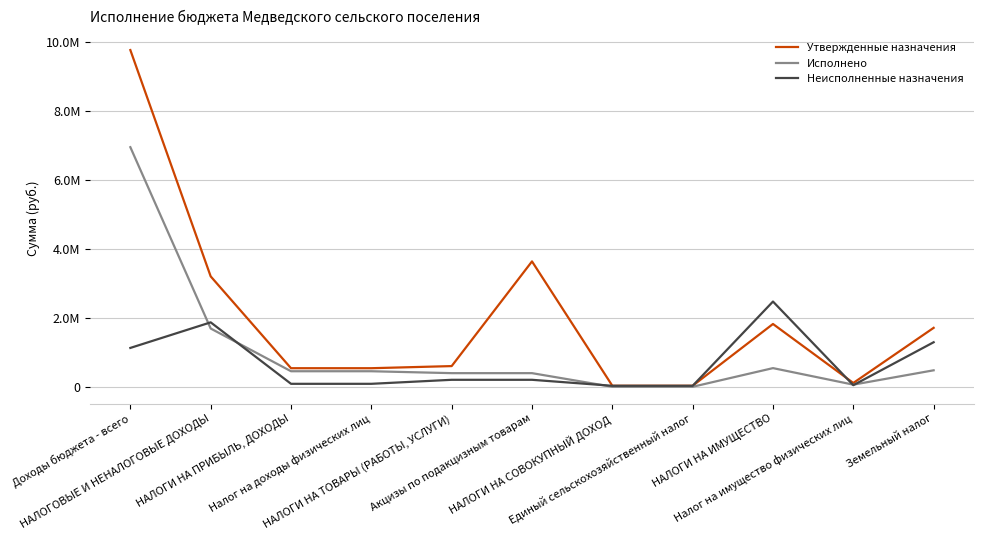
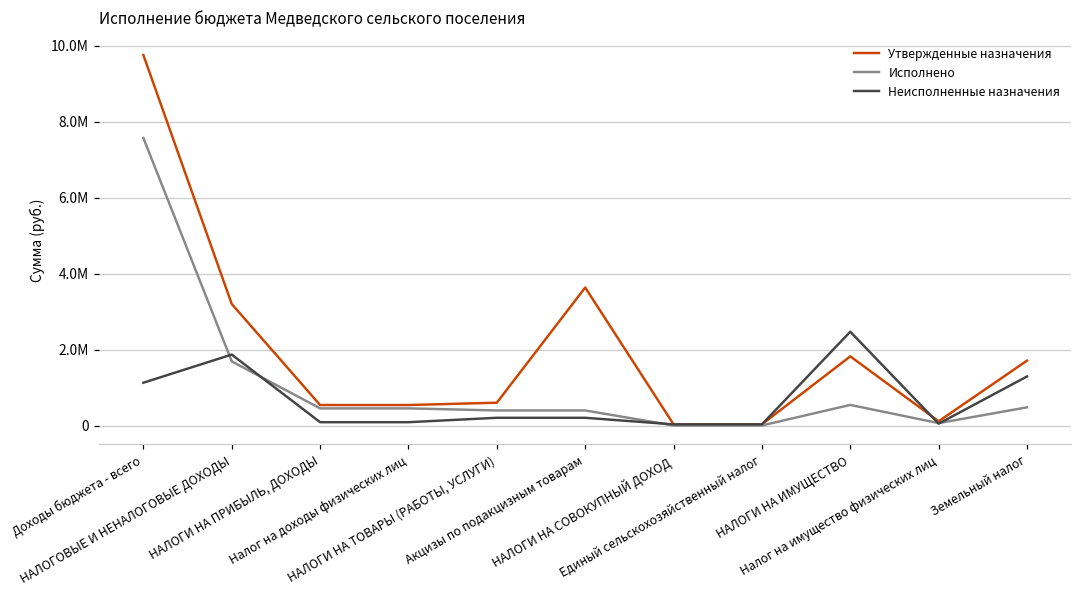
  {
    "Утвержденные назначения": {
      "Доходы бюджета - всего": 9800000,
      "НАЛОГОВЫЕ И НЕНАЛОГОВЫЕ ДОХОДЫ": 3200000,
      "НАЛОГИ НА ПРИБЫЛЬ, ДОХОДЫ": 500000,
      "Налог на доходы физических лиц": 500000,
      "НАЛОГИ НА ТОВАРЫ (РАБОТЫ, УСЛУГИ)": 600000,
      "Акцизы по подакцизным товарам": 3600000,
      "НАЛОГИ НА ИМУЩЕСТВО": 1800000,
      "Земельный налог": 1700000
    },
    "Исполнено": {
-     "Доходы бюджета - всего": 6900000,
+     "Доходы бюджета - всего": 7600000,
      "НАЛОГОВЫЕ И НЕНАЛОГОВЫЕ ДОХОДЫ": 1700000,
      "НАЛОГИ НА ПРИБЫЛЬ, ДОХОДЫ": 500000,
      "Налог на доходы физических лиц": 500000,
      "НАЛОГИ НА ТОВАРЫ (РАБОТЫ, УСЛУГИ)": 400000,
      "Акцизы по подакцизным товарам": 400000,
      "НАЛОГИ НА ИМУЩЕСТВО": 500000,
      "Земельный налог": 500000
    },
    "Неисполненные назначения": {
      "Доходы бюджета - всего": 1100000,
      "НАЛОГОВЫЕ И НЕНАЛОГОВЫЕ ДОХОДЫ": 1900000,
      "НАЛОГИ НА ПРИБЫЛЬ, ДОХОДЫ": 100000,
      "Налог на доходы физических лиц": 100000,
      "НАЛОГИ НА ТОВАРЫ (РАБОТЫ, УСЛУГИ)": 200000,
      "Акцизы по подакцизным товарам": 200000,
      "НАЛОГИ НА ИМУЩЕСТВО": 2500000,
      "Земельный налог": 1300000
    }
  }
